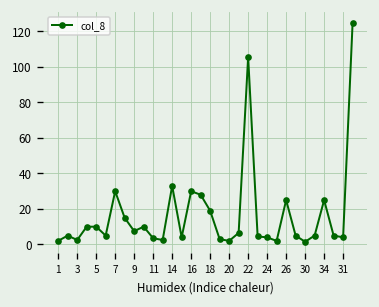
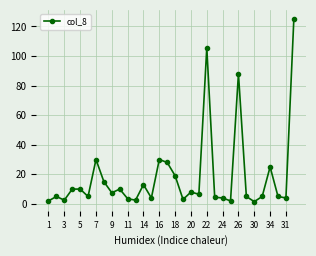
  {
-   "14": 33,
+   "14": 13,
    "16": 30,
    "18": 19,
-   "20": 2,
+   "20": 8,
    "22": 106,
    "24": 4,
-   "26": 25,
+   "26": 88,
    "30": 2,
    "34": 25
  }
